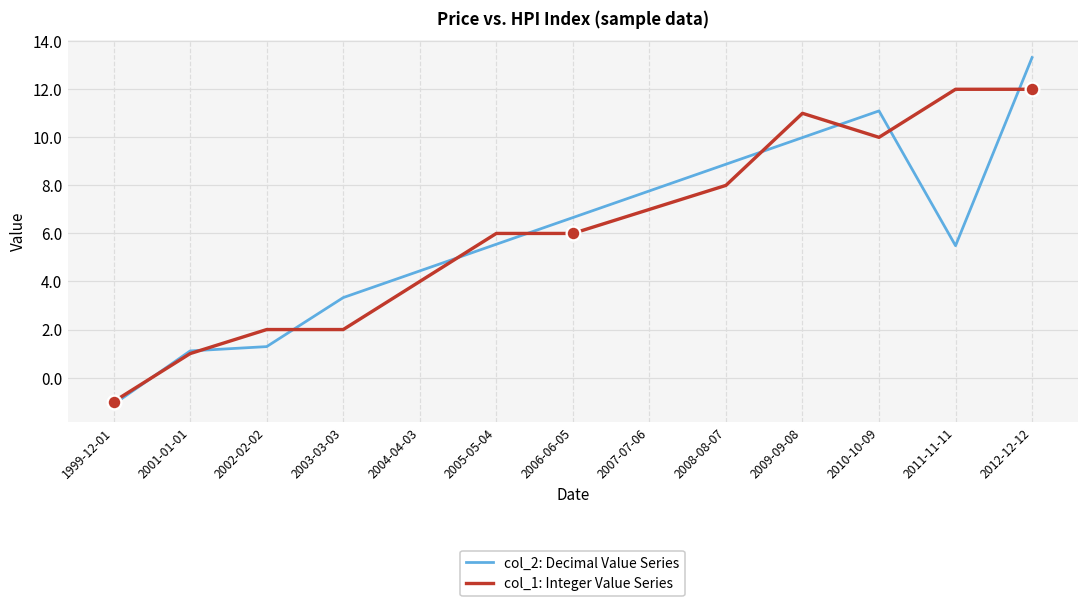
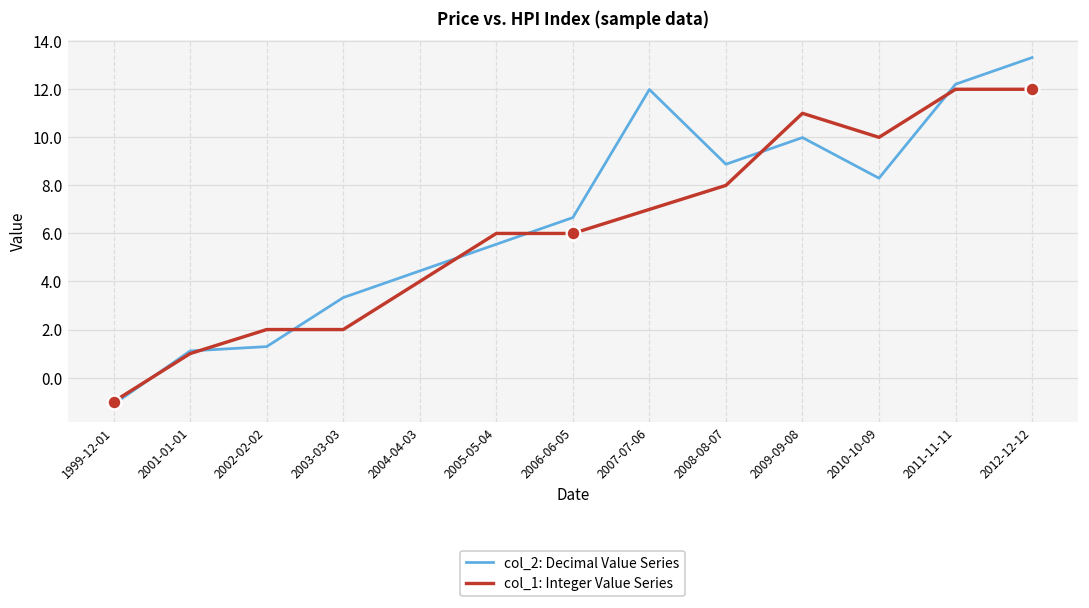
  {
    "col_2: Decimal Value Series": {
      "2002-02-02": 1.3,
      "2003-03-03": 3.3,
      "2004-04-03": 4.4,
      "2005-05-04": 5.6,
      "2006-06-05": 6.7,
-     "2007-07-06": 7.8,
+     "2007-07-06": 12.0,
      "2008-08-07": 8.9,
      "2009-09-08": 10.0,
-     "2010-10-09": 11.1,
-     "2011-11-11": 5.5,
+     "2010-10-09": 8.3,
+     "2011-11-11": 12.2,
      "2012-12-12": 13.3
    }
  }
